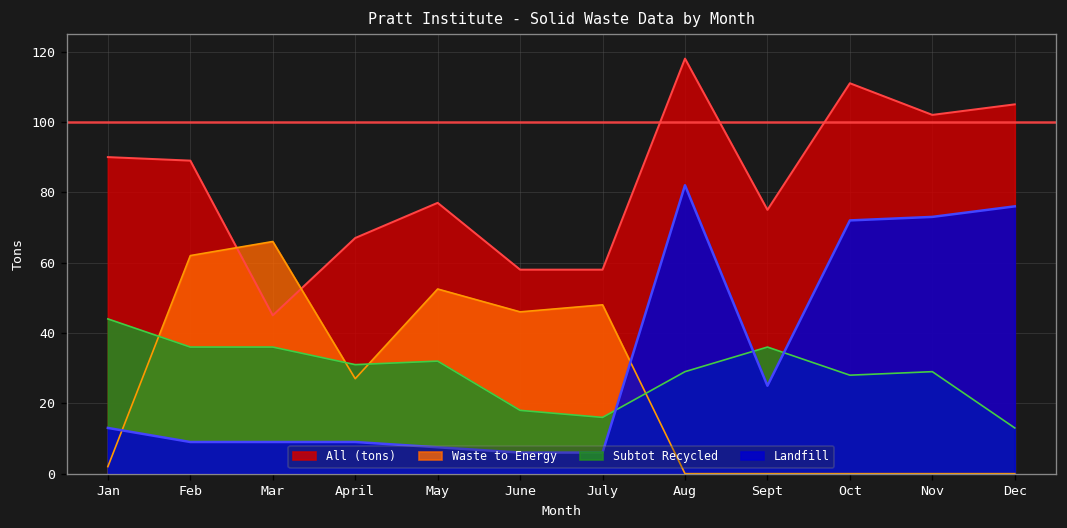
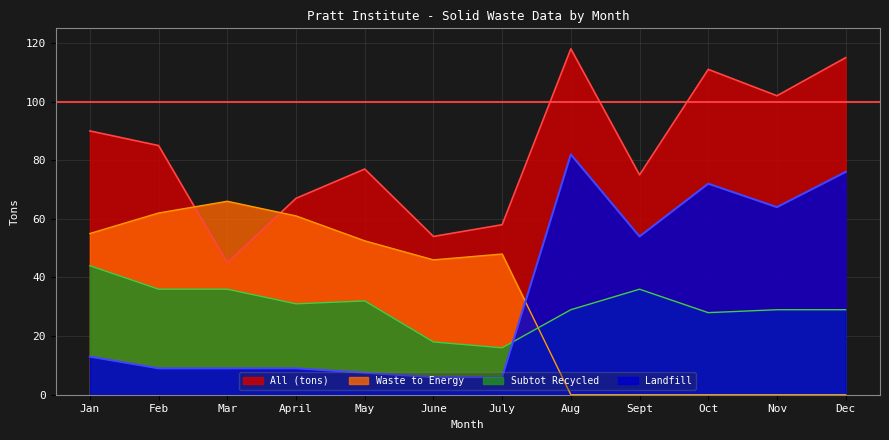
  {
    "All (tons)": {
      "Jan": 90,
-     "Feb": 89,
+     "Feb": 85,
      "Mar": 45,
      "April": 67,
      "May": 77,
-     "June": 58,
+     "June": 54,
      "July": 58,
      "Aug": 118,
      "Sept": 75,
      "Oct": 111,
      "Nov": 102,
-     "Dec": 105
+     "Dec": 115
    },
    "Waste to Energy": {
-     "Jan": 2,
+     "Jan": 55,
      "Feb": 62,
      "Mar": 66,
-     "April": 27,
+     "April": 61,
      "May": 53,
      "June": 46,
      "July": 48,
      "Aug": 0,
      "Sept": 0,
      "Oct": 0,
      "Nov": 0,
      "Dec": 0
    },
    "Subtot Recycled": {
      "Jan": 44,
      "Feb": 36,
      "Mar": 36,
      "April": 31,
      "May": 32,
      "June": 18,
      "July": 16,
      "Aug": 29,
      "Sept": 36,
      "Oct": 28,
      "Nov": 29,
-     "Dec": 13
+     "Dec": 29
    },
    "Landfill": {
      "Jan": 13,
      "Feb": 9,
      "Mar": 9,
      "April": 9,
      "Aug": 82,
-     "Sept": 25,
+     "Sept": 54,
      "Oct": 72,
-     "Nov": 73,
+     "Nov": 64,
      "Dec": 76
    }
  }
